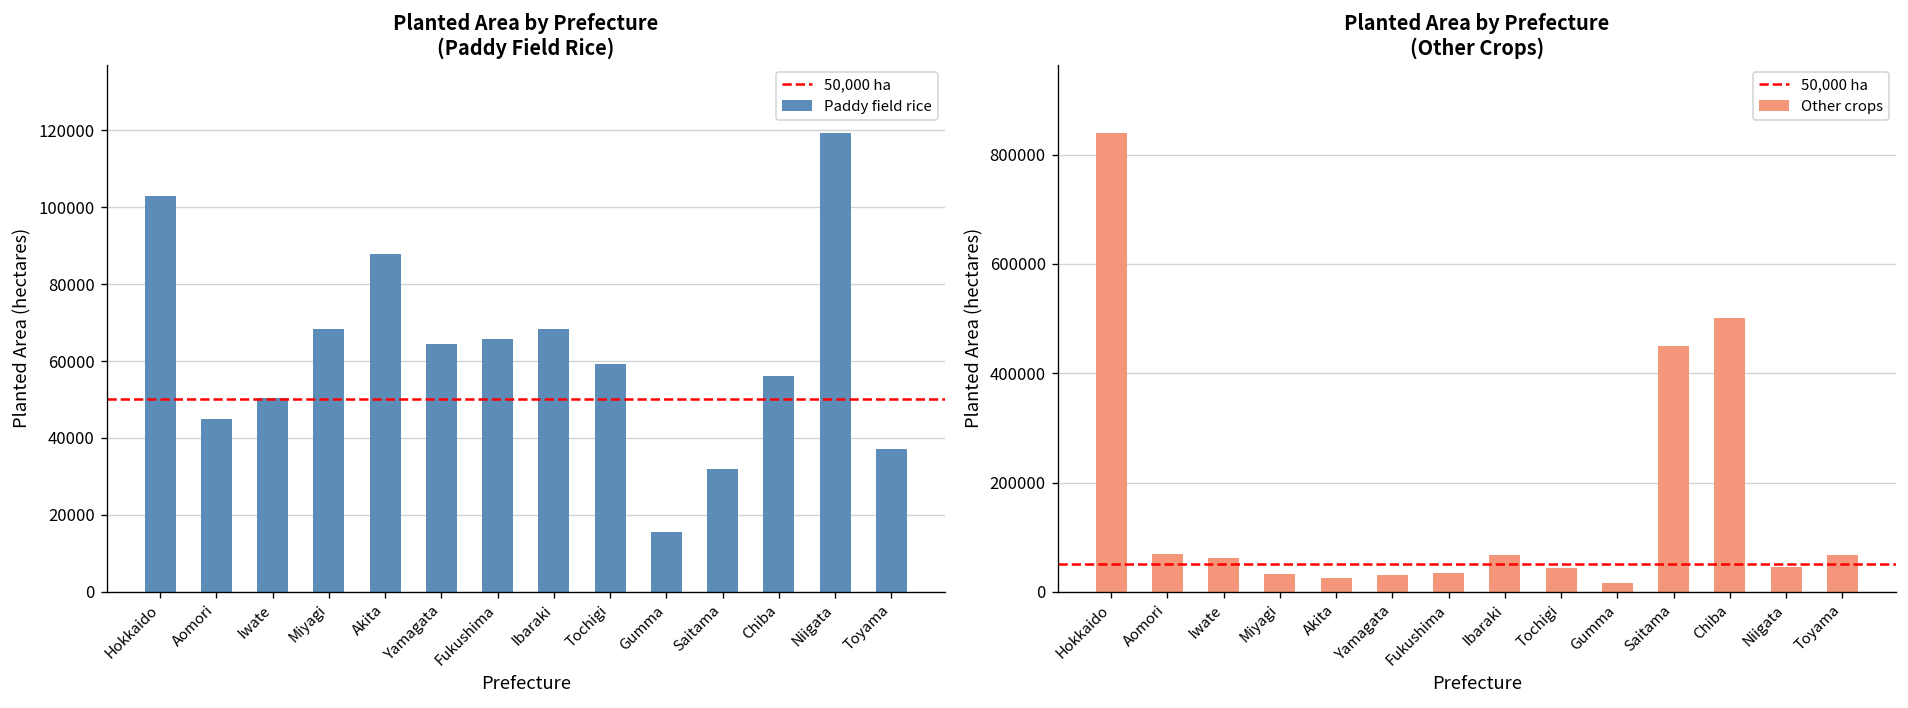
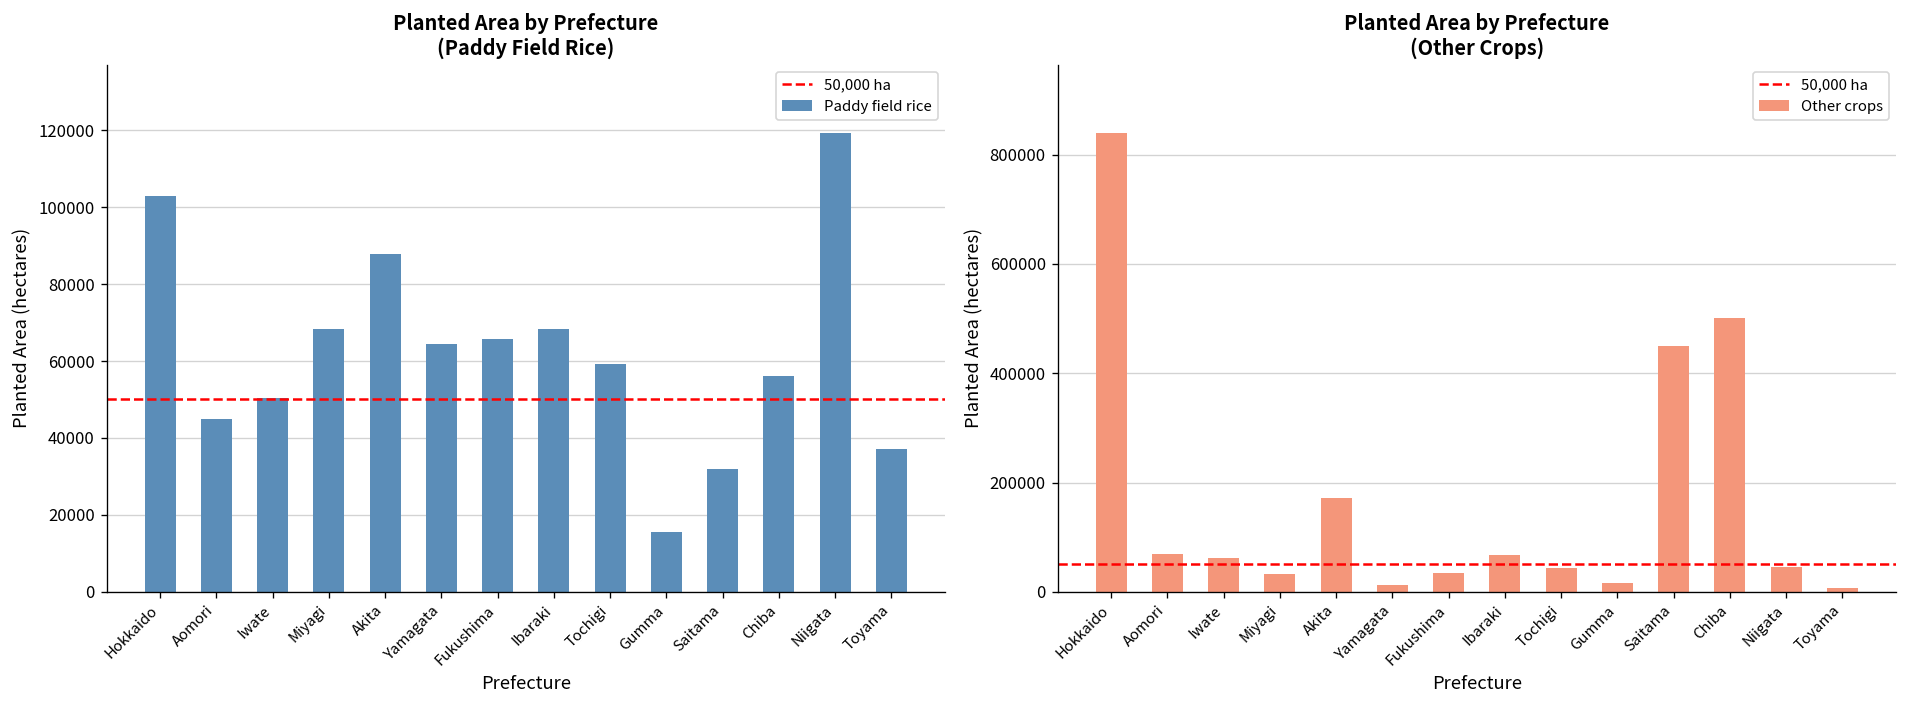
  {
    "Planted Area by Prefecture (Paddy Field Rice)": {
      "Hokkaido": 103000,
      "Aomori": 45000,
      "Iwate": 51000,
      "Miyagi": 68000,
      "Akita": 88000,
      "Yamagata": 65000,
      "Fukushima": 66000,
      "Ibaraki": 68000,
      "Tochigi": 59000,
      "Gumma": 16000,
      "Saitama": 32000,
      "Chiba": 56000,
      "Niigata": 119000,
      "Toyama": 37000
    },
    "Planted Area by Prefecture (Other Crops)": {
      "Hokkaido": 840000,
      "Aomori": 70000,
      "Iwate": 60000,
      "Miyagi": 30000,
-     "Akita": 20000,
-     "Yamagata": 30000,
+     "Akita": 170000,
+     "Yamagata": 10000,
      "Fukushima": 30000,
      "Ibaraki": 70000,
      "Tochigi": 40000,
      "Gumma": 20000,
      "Saitama": 450000,
      "Chiba": 500000,
      "Niigata": 50000,
-     "Toyama": 70000
+     "Toyama": 10000
    }
  }
